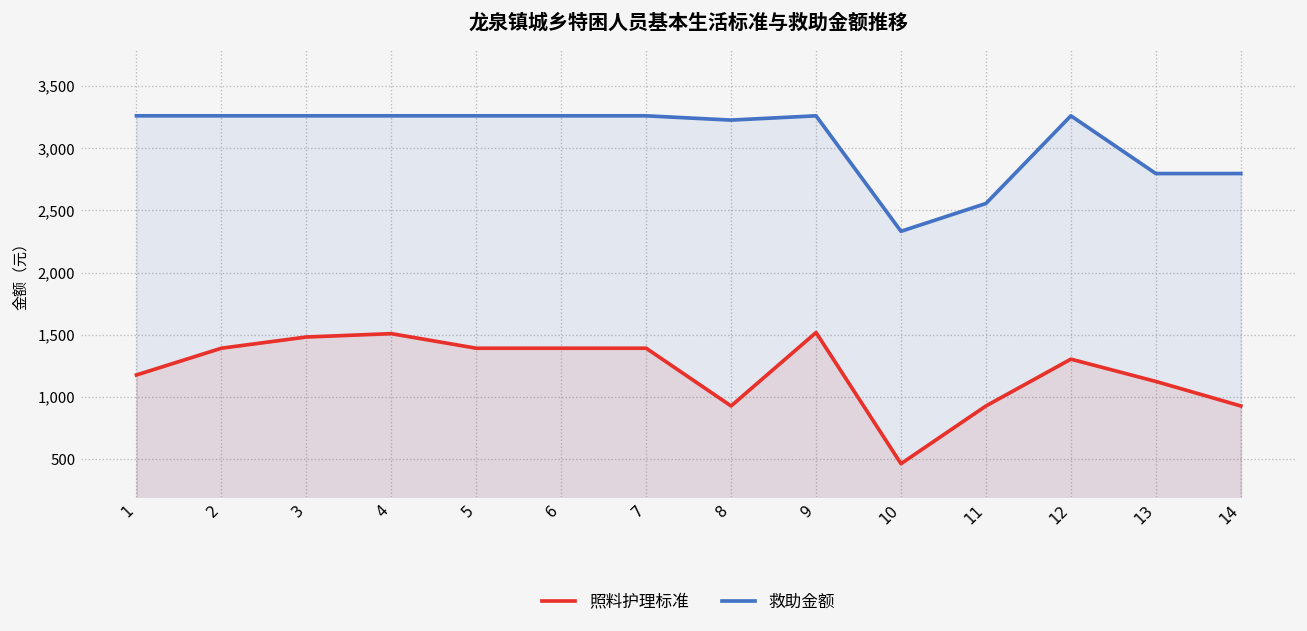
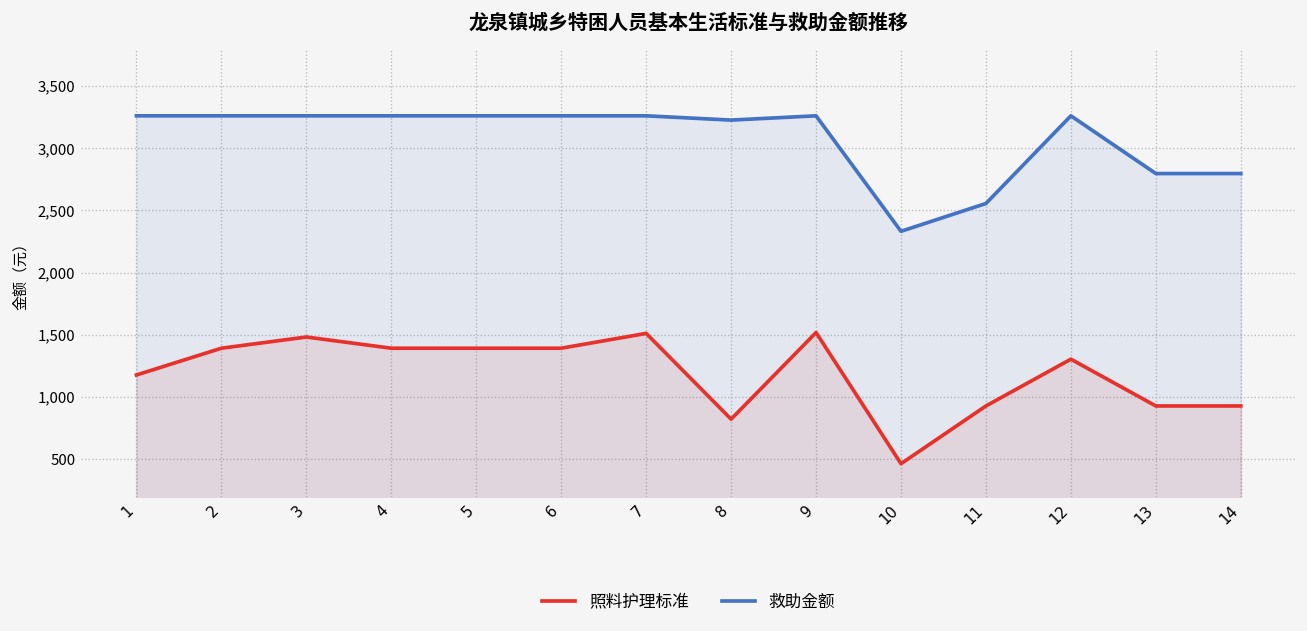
  {
    "照料护理标准": {
      "1": "1,180",
      "2": "1,390",
      "3": "1,480",
-     "4": "1,510",
+     "4": "1,390",
      "5": "1,390",
      "6": "1,390",
-     "7": "1,390",
-     "8": "930",
+     "7": "1,510",
+     "8": "820",
      "9": "1,520",
      "10": "460",
      "11": "930",
      "12": "1,300",
-     "13": "1,130",
+     "13": "930",
      "14": "930"
    },
    "救助金额": {
      "1": "3,260",
      "2": "3,260",
      "3": "3,260",
      "4": "3,260",
      "5": "3,260",
      "6": "3,260",
      "7": "3,260",
      "8": "3,230",
      "9": "3,260",
      "10": "2,330",
      "11": "2,550",
      "12": "3,260",
      "13": "2,800",
      "14": "2,800"
    }
  }
